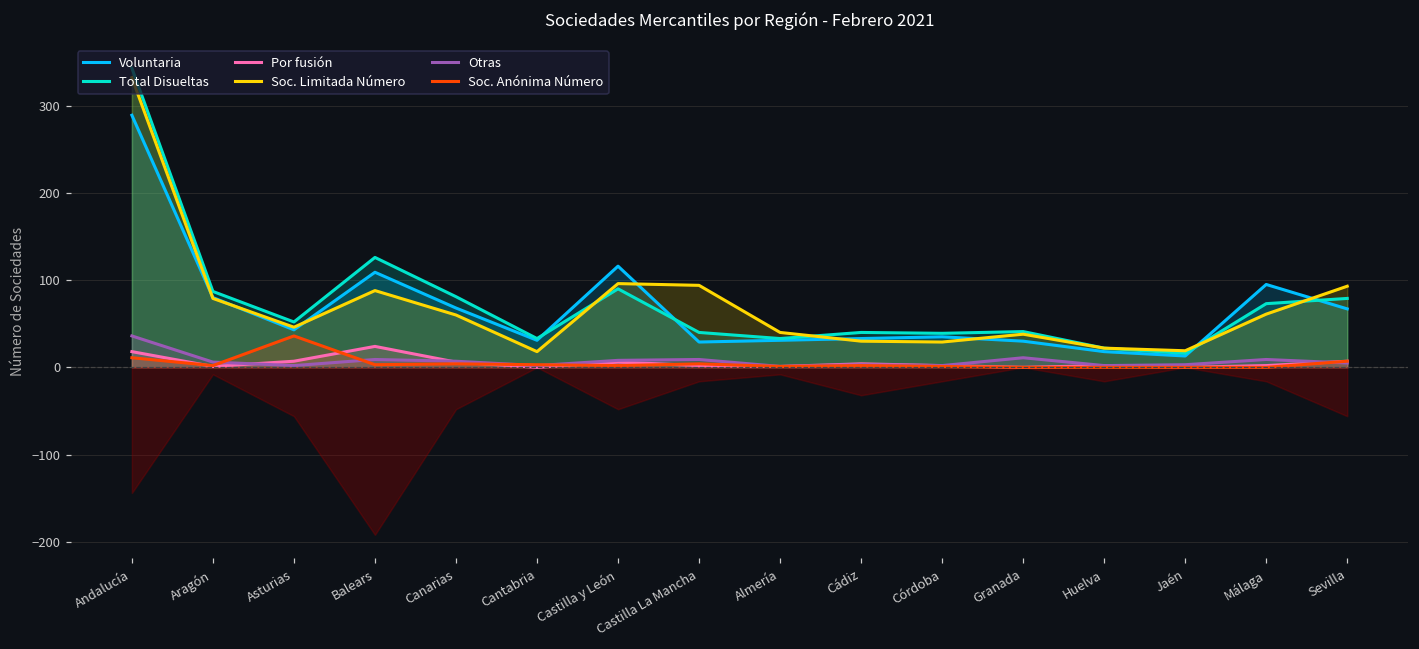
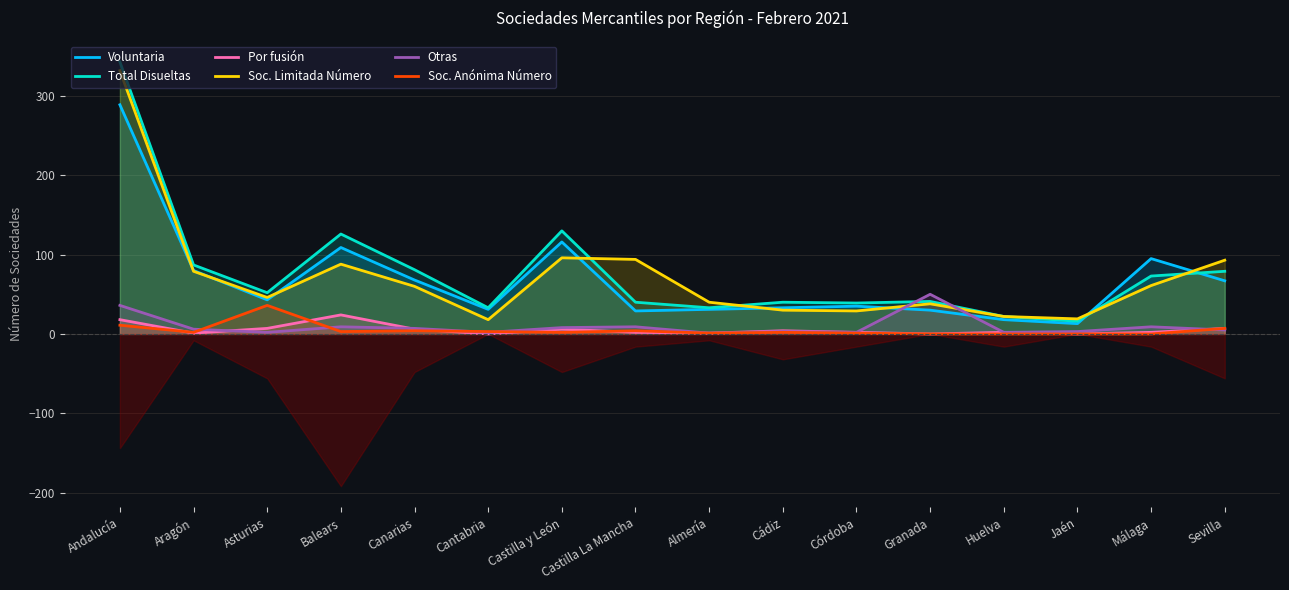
  {
    "Voluntaria": {
      "Andalucía": 290,
      "Balears": 110,
      "Canarias": 70,
      "Castilla y León": 120,
      "Castilla La Mancha": 30,
      "Córdoba": 40,
      "Granada": 30,
      "Huelva": 20,
      "Málaga": 100,
      "Sevilla": 70
    },
    "Total Disueltas": {
      "Aragón": 90,
      "Asturias": 50,
      "Balears": 130,
      "Canarias": 80,
-     "Castilla y León": 90,
+     "Castilla y León": 130,
      "Castilla La Mancha": 40,
      "Cádiz": 40,
      "Córdoba": 40,
      "Málaga": 70,
      "Sevilla": 80
    },
    "Por fusión": {
      "Andalucía": 20,
      "Asturias": 10,
      "Balears": 20
    },
    "Soc. Limitada Número": {
      "Balears": 90,
      "Canarias": 60,
      "Cantabria": 20,
      "Castilla y León": 100,
      "Castilla La Mancha": 90,
      "Almería": 40,
      "Córdoba": 30,
      "Málaga": 60,
      "Sevilla": 90
    },
    "Otras": {
      "Andalucía": 40,
      "Aragón": 10,
      "Balears": 10,
      "Castilla La Mancha": 10,
-     "Granada": 10,
+     "Granada": 50,
      "Málaga": 10
    },
    "Soc. Anónima Número": {
      "Andalucía": 10,
      "Asturias": 40
    }
  }
